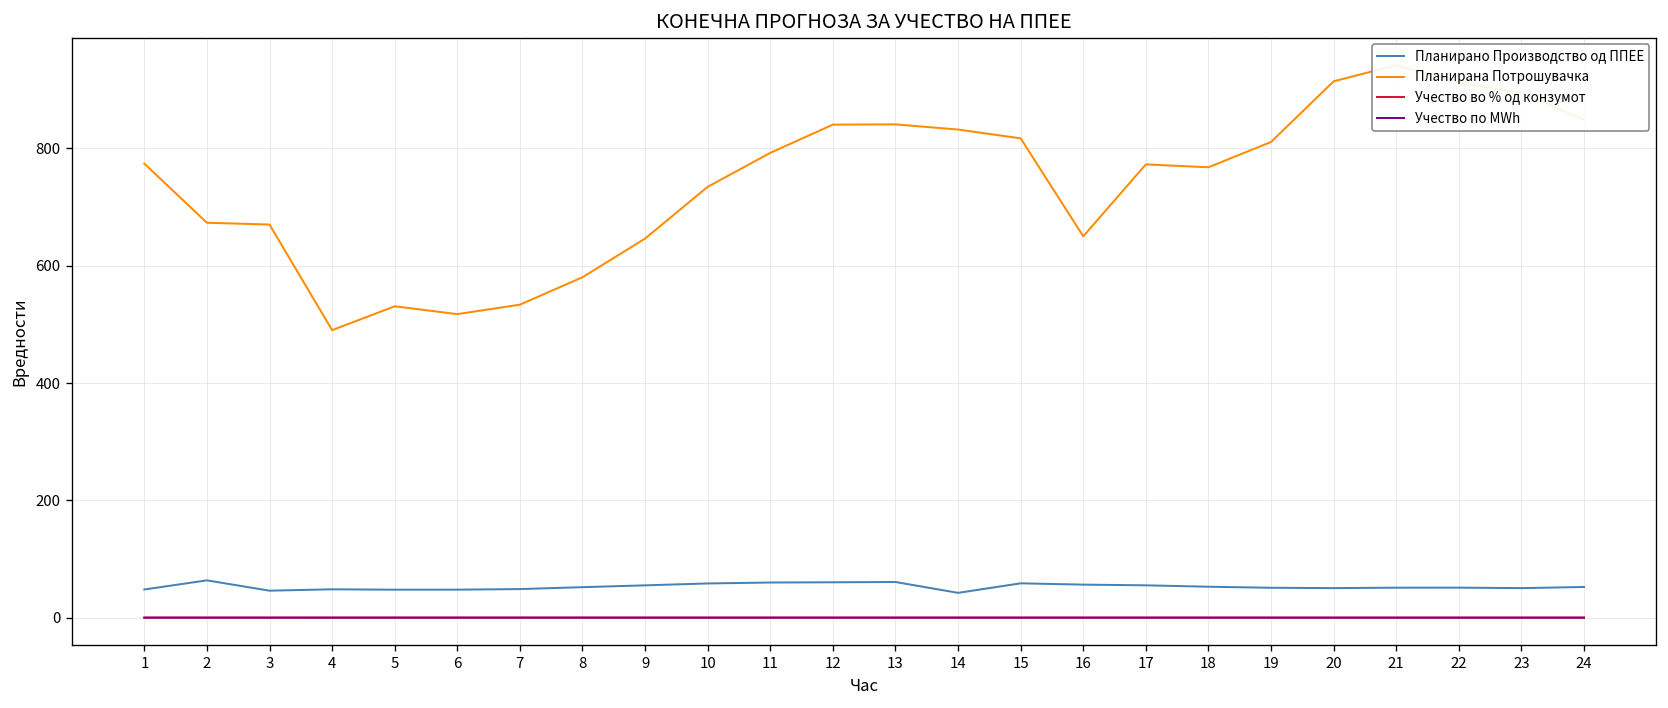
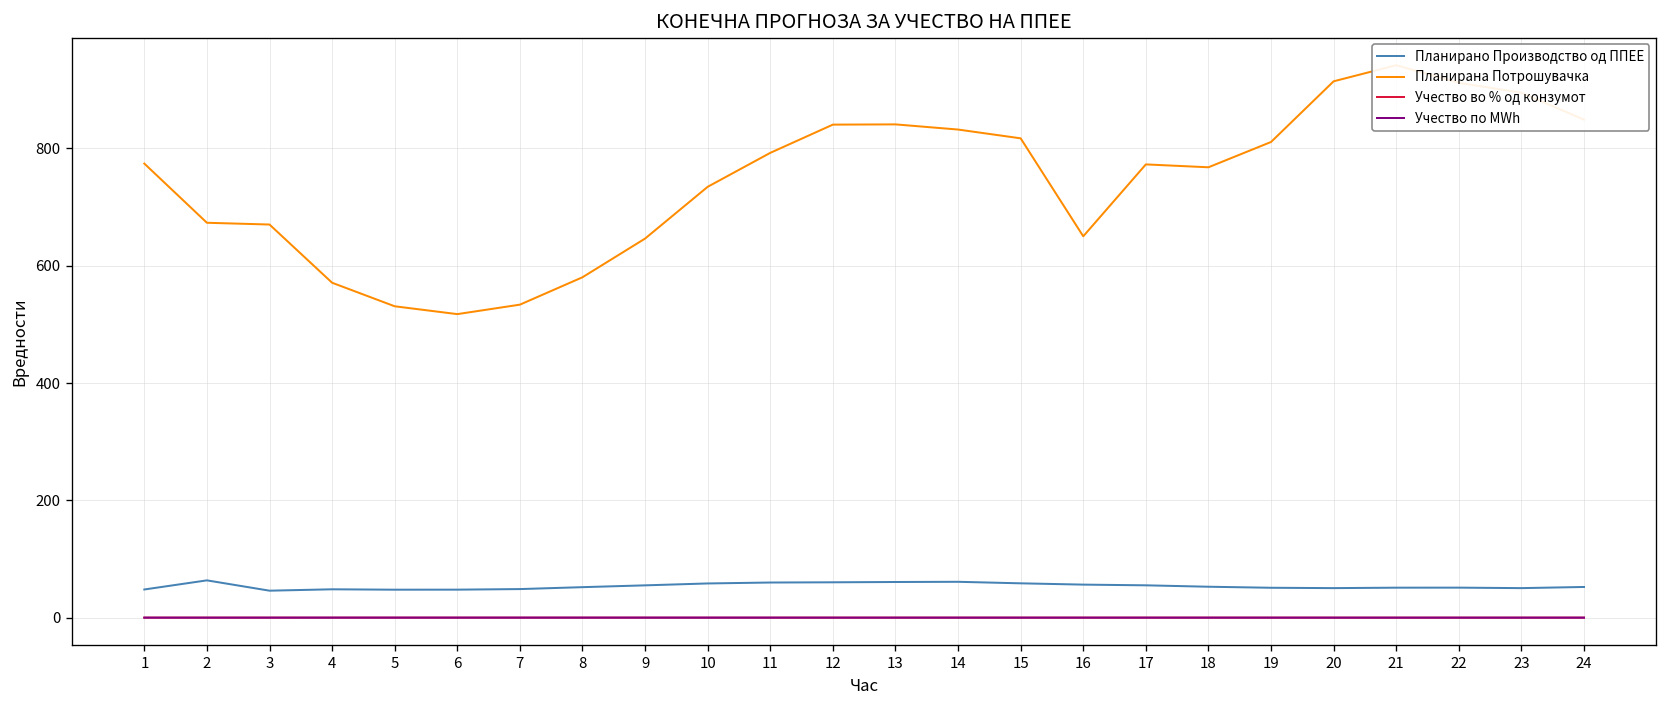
  {
    "Планирано Производство од ППЕЕ": {
      "1": 50,
      "2": 60,
      "3": 50,
      "4": 50,
      "5": 50,
      "6": 50,
      "7": 50,
      "8": 50,
      "9": 60,
      "10": 60,
      "11": 60,
      "12": 60,
      "13": 60,
-     "14": 40,
+     "14": 60,
      "15": 60,
      "16": 60,
      "17": 60,
      "18": 50,
      "19": 50,
      "20": 50,
      "21": 50,
      "22": 50,
      "23": 50,
      "24": 50
    },
    "Планирана Потрошувачка": {
      "1": 770,
      "2": 670,
      "3": 670,
-     "4": 490,
+     "4": 570,
      "5": 530,
      "6": 520,
      "7": 530,
      "8": 580,
      "9": 650,
      "10": 730,
      "11": 790,
      "12": 840,
      "13": 840,
      "14": 830,
      "15": 820,
      "16": 650,
      "17": 770,
      "18": 770,
      "19": 810,
      "20": 910
    },
    "Учество по MWh": {
      "1": 0,
      "2": 0,
      "3": 0,
      "4": 0,
      "5": 0,
      "6": 0,
      "7": 0,
      "8": 0,
      "9": 0,
      "10": 0,
      "11": 0,
      "12": 0,
      "13": 0,
      "14": 0,
      "15": 0,
      "16": 0,
      "17": 0,
      "18": 0,
      "19": 0,
      "20": 0,
      "21": 0,
      "22": 0,
      "23": 0,
      "24": 0
    }
  }
